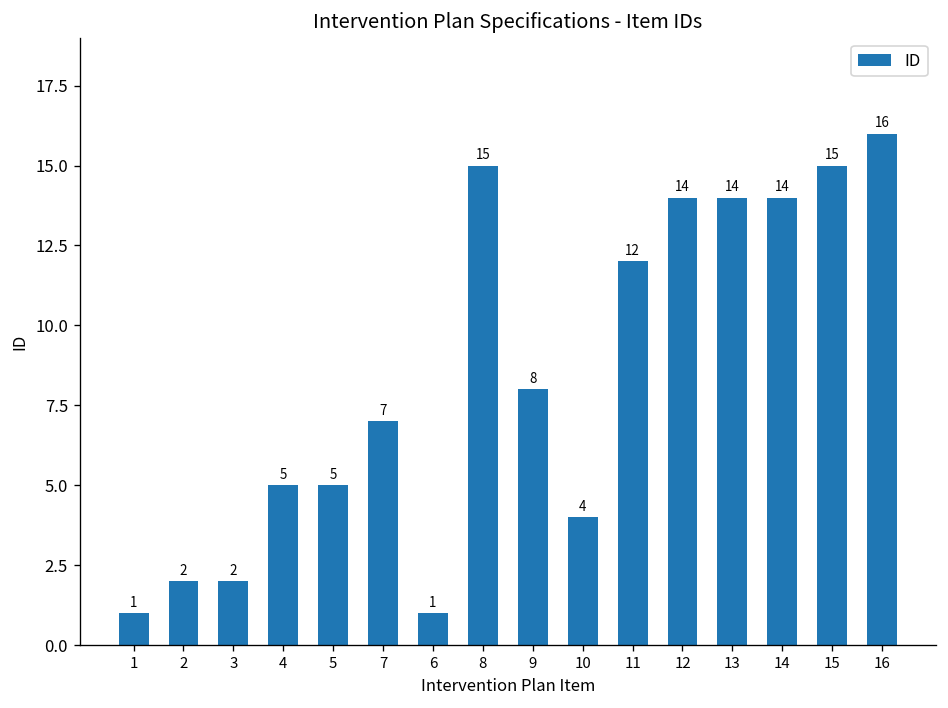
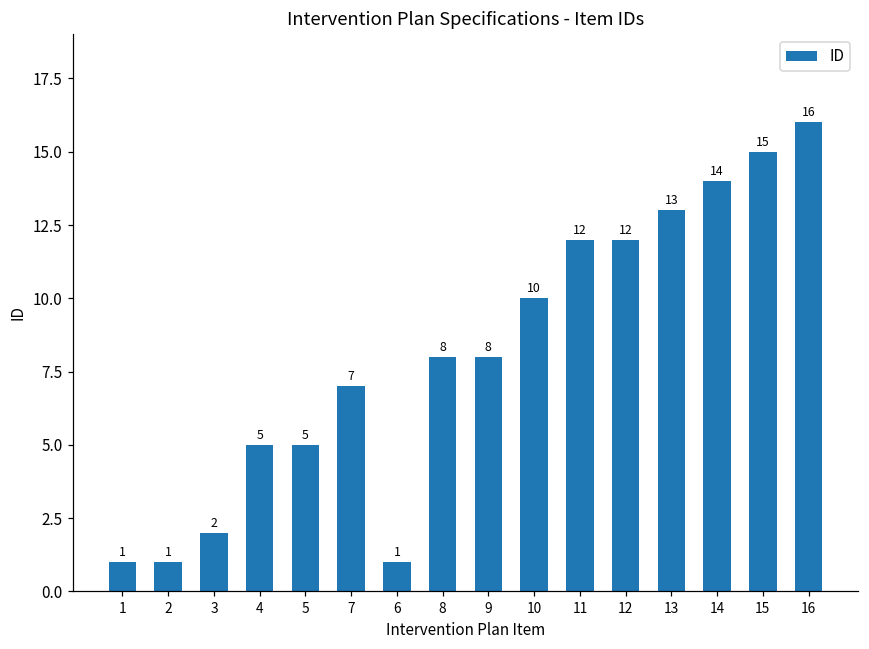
  {
    "1": 1,
-   "2": 2,
+   "2": 1,
    "3": 2,
    "4": 5,
    "5": 5,
    "7": 7,
    "6": 1,
-   "8": 15,
+   "8": 8,
    "9": 8,
-   "10": 4,
+   "10": 10,
    "11": 12,
-   "12": 14,
-   "13": 14,
+   "12": 12,
+   "13": 13,
    "14": 14,
    "15": 15,
    "16": 16
  }
